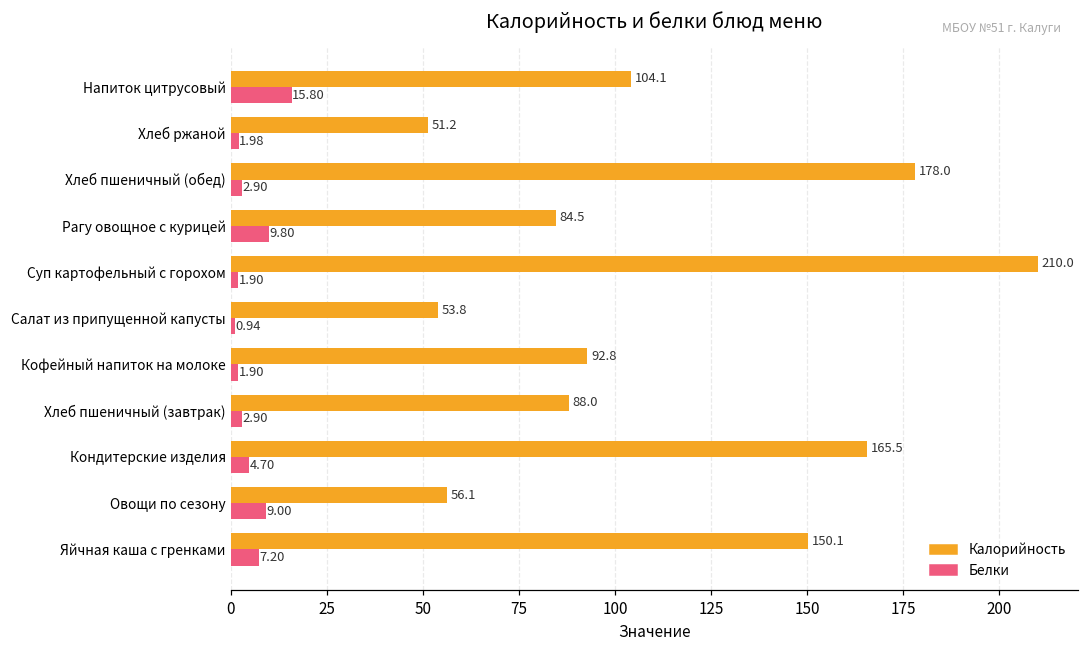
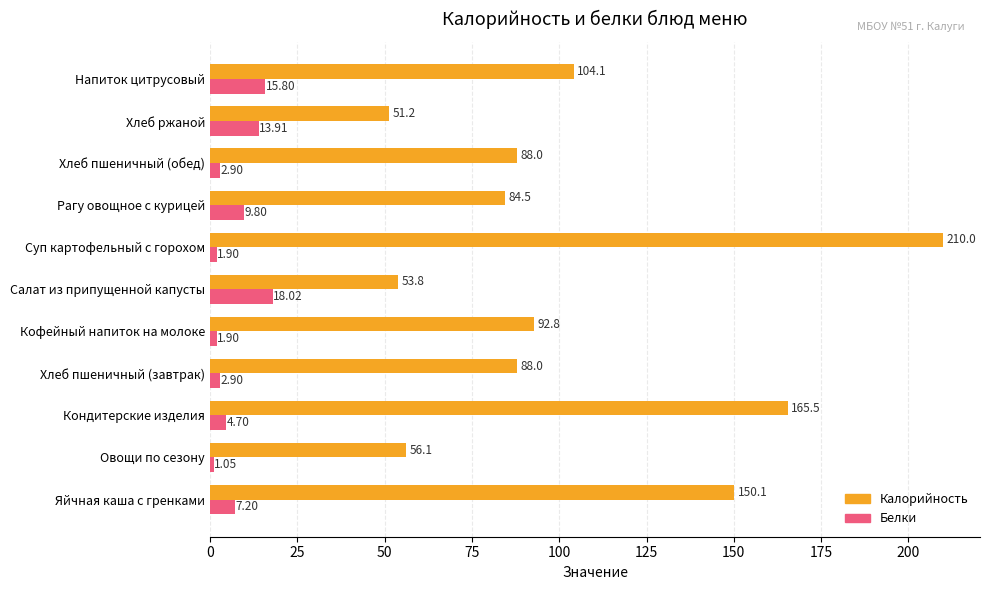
  {
    "Калорийность": {
      "Напиток цитрусовый": 104.1,
      "Хлеб ржаной": 51.2,
-     "Хлеб пшеничный (обед)": 178.0,
+     "Хлеб пшеничный (обед)": 88.0,
      "Рагу овощное с курицей": 84.5,
      "Суп картофельный с горохом": 210.0,
      "Салат из припущенной капусты": 53.8,
      "Кофейный напиток на молоке": 92.8,
      "Хлеб пшеничный (завтрак)": 88.0,
      "Кондитерские изделия": 165.5,
      "Овощи по сезону": 56.1,
      "Яйчная каша с гренками": 150.1
    },
    "Белки": {
      "Напиток цитрусовый": 15.80,
-     "Хлеб ржаной": 1.98,
+     "Хлеб ржаной": 13.91,
      "Хлеб пшеничный (обед)": 2.90,
      "Рагу овощное с курицей": 9.80,
      "Суп картофельный с горохом": 1.90,
-     "Салат из припущенной капусты": 0.94,
+     "Салат из припущенной капусты": 18.02,
      "Кофейный напиток на молоке": 1.90,
      "Хлеб пшеничный (завтрак)": 2.90,
      "Кондитерские изделия": 4.70,
-     "Овощи по сезону": 9.00,
+     "Овощи по сезону": 1.05,
      "Яйчная каша с гренками": 7.20
    }
  }
